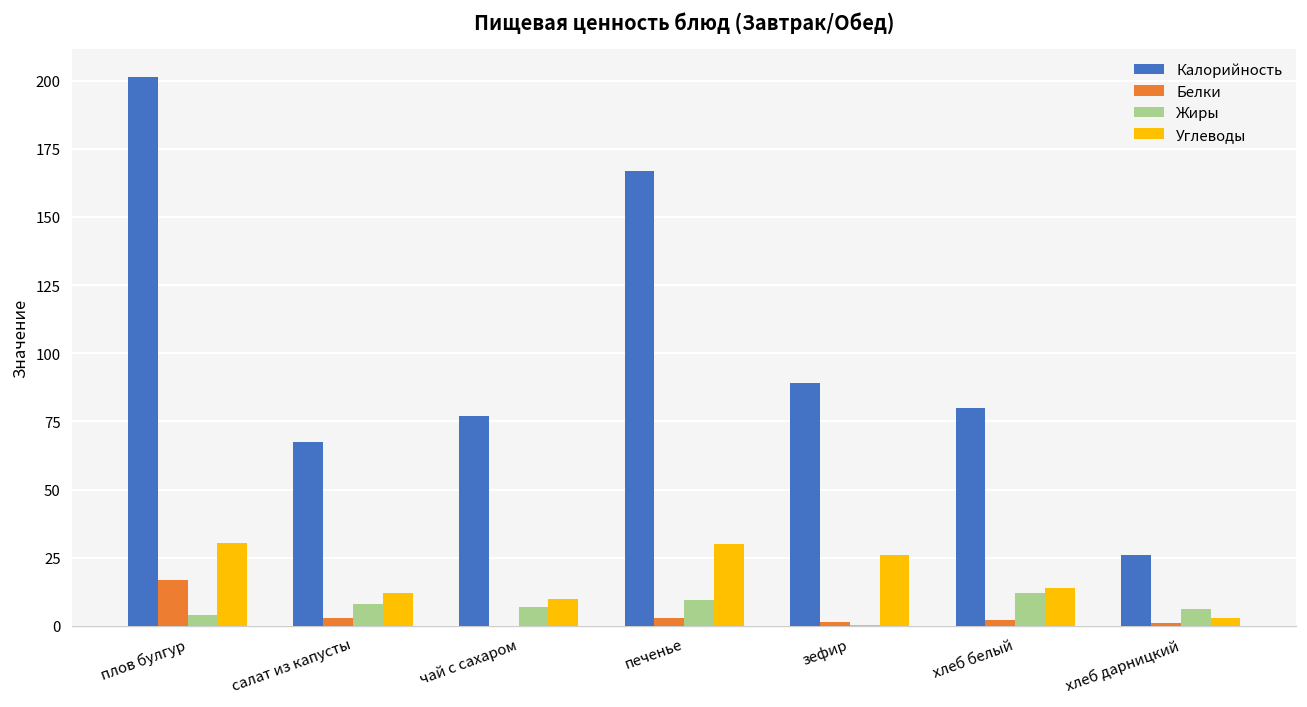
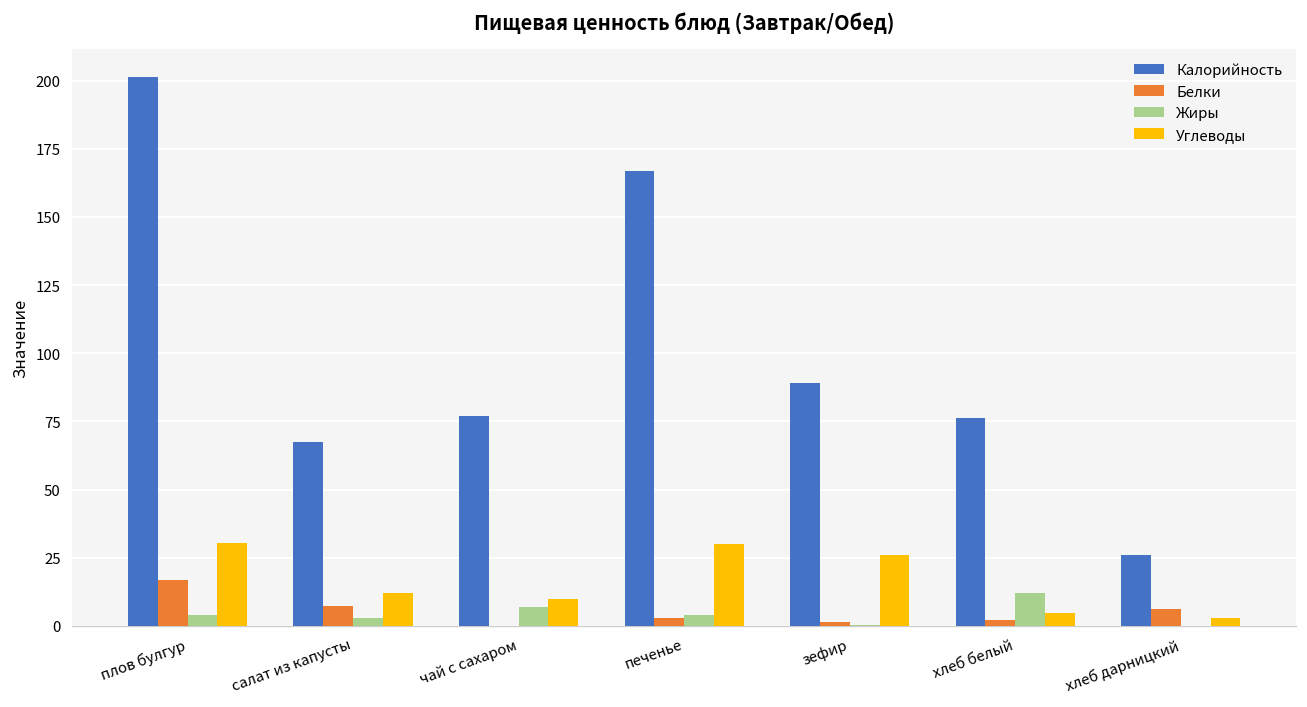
  {
    "Калорийность": {
      "плов булгур": 202,
      "салат из капусты": 67,
      "чай с сахаром": 77,
      "печенье": 167,
      "зефир": 89,
-     "хлеб белый": 80,
+     "хлеб белый": 76,
      "хлеб дарницкий": 26
    },
    "Белки": {
      "плов булгур": 17,
-     "салат из капусты": 3,
+     "салат из капусты": 7,
      "чай с сахаром": 0,
      "печенье": 3,
      "зефир": 2,
      "хлеб белый": 2,
-     "хлеб дарницкий": 1
+     "хлеб дарницкий": 6
    },
    "Жиры": {
      "плов булгур": 4,
-     "салат из капусты": 8,
+     "салат из капусты": 3,
      "чай с сахаром": 7,
-     "печенье": 9,
+     "печенье": 4,
      "хлеб белый": 12,
-     "хлеб дарницкий": 6
+     "хлеб дарницкий": 0
    },
    "Углеводы": {
      "плов булгур": 30,
      "салат из капусты": 12,
      "чай с сахаром": 10,
      "печенье": 30,
      "зефир": 26,
-     "хлеб белый": 14,
+     "хлеб белый": 5,
      "хлеб дарницкий": 3
    }
  }
